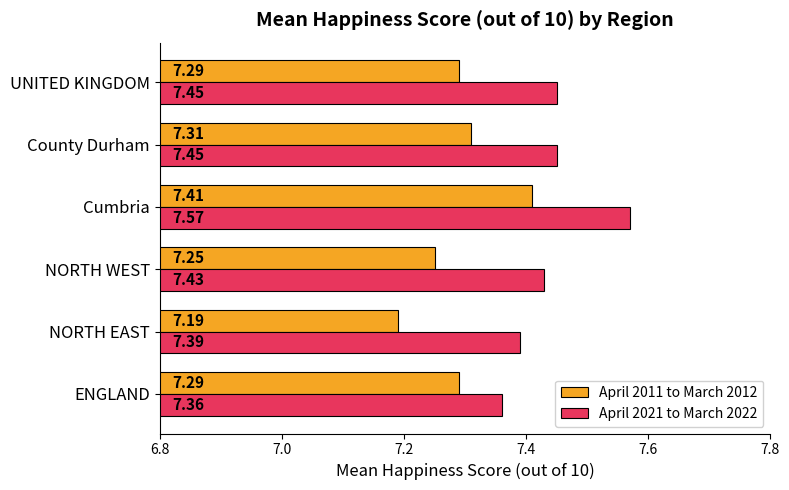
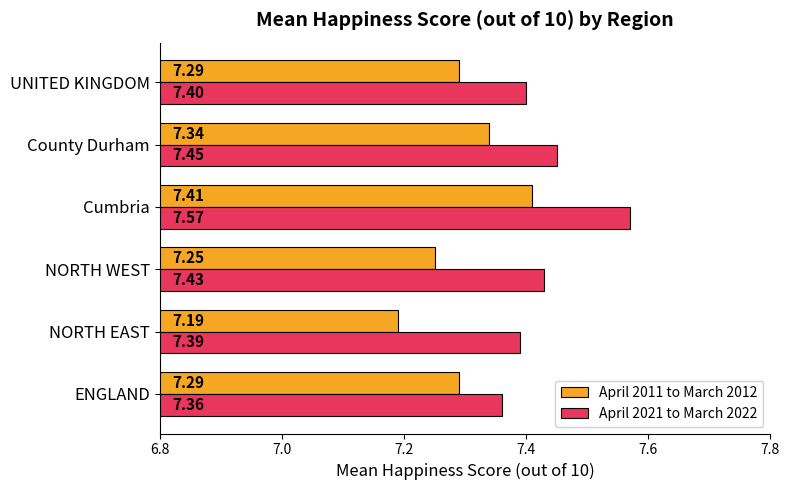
  {
    "April 2011 to March 2012": {
      "UNITED KINGDOM": 7.29,
-     "County Durham": 7.31,
+     "County Durham": 7.34,
      "Cumbria": 7.41,
      "NORTH WEST": 7.25,
      "NORTH EAST": 7.19,
      "ENGLAND": 7.29
    },
    "April 2021 to March 2022": {
-     "UNITED KINGDOM": 7.45,
+     "UNITED KINGDOM": 7.40,
      "County Durham": 7.45,
      "Cumbria": 7.57,
      "NORTH WEST": 7.43,
      "NORTH EAST": 7.39,
      "ENGLAND": 7.36
    }
  }
